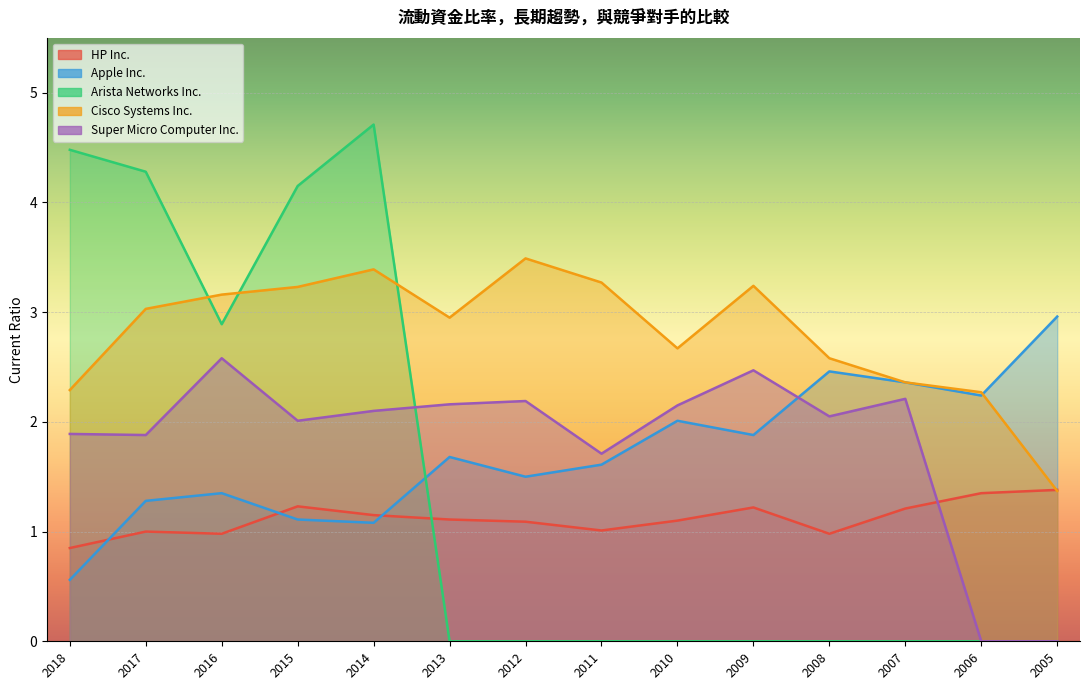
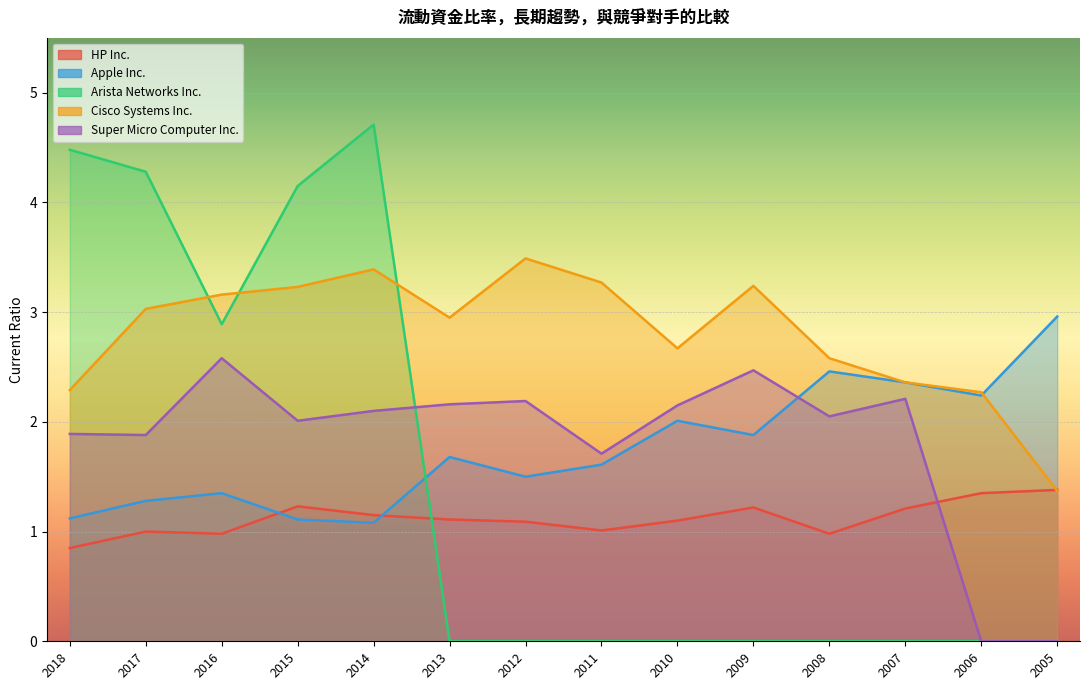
  {
    "Apple Inc.": {
-     "2018": 0.56,
+     "2018": 1.12,
      "2017": 1.28,
      "2016": 1.35,
      "2015": 1.11,
      "2014": 1.08,
      "2013": 1.68,
      "2012": 1.50,
      "2011": 1.61,
      "2010": 2.01,
      "2009": 1.88,
      "2008": 2.46,
      "2006": 2.24,
      "2005": 2.96
    },
    "Arista Networks Inc.": {
      "2018": 4.48,
      "2017": 4.28,
      "2016": 2.89,
      "2015": 4.15,
      "2014": 4.71,
      "2013": 0.00,
      "2012": 0.00,
      "2011": 0.00,
      "2010": 0.00,
      "2009": 0.00,
      "2008": 0.00,
      "2007": 0.00
    },
    "Super Micro Computer Inc.": {
      "2018": 1.89,
      "2017": 1.88,
      "2016": 2.58,
      "2015": 2.01,
      "2014": 2.10,
      "2013": 2.16,
      "2012": 2.19,
      "2011": 1.71,
      "2010": 2.15,
      "2009": 2.47,
      "2008": 2.05,
      "2007": 2.21
    }
  }
